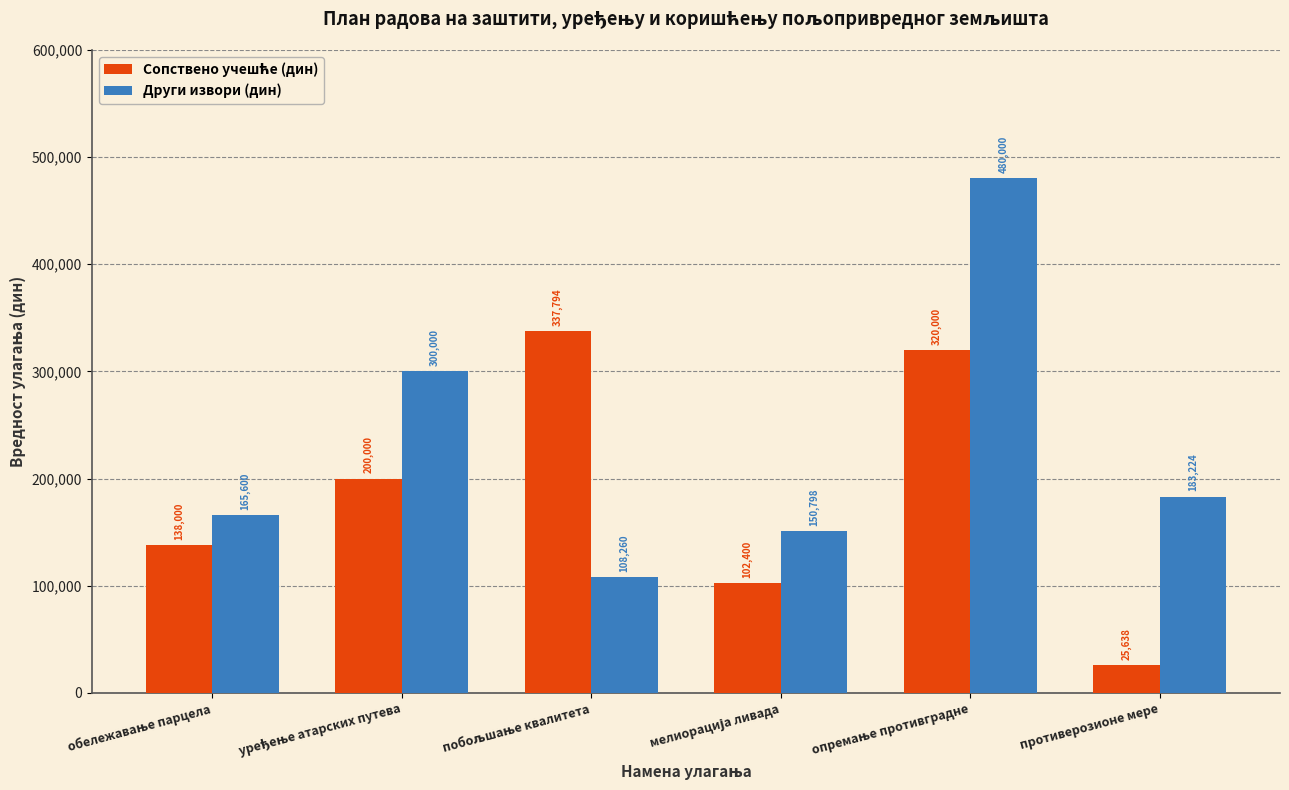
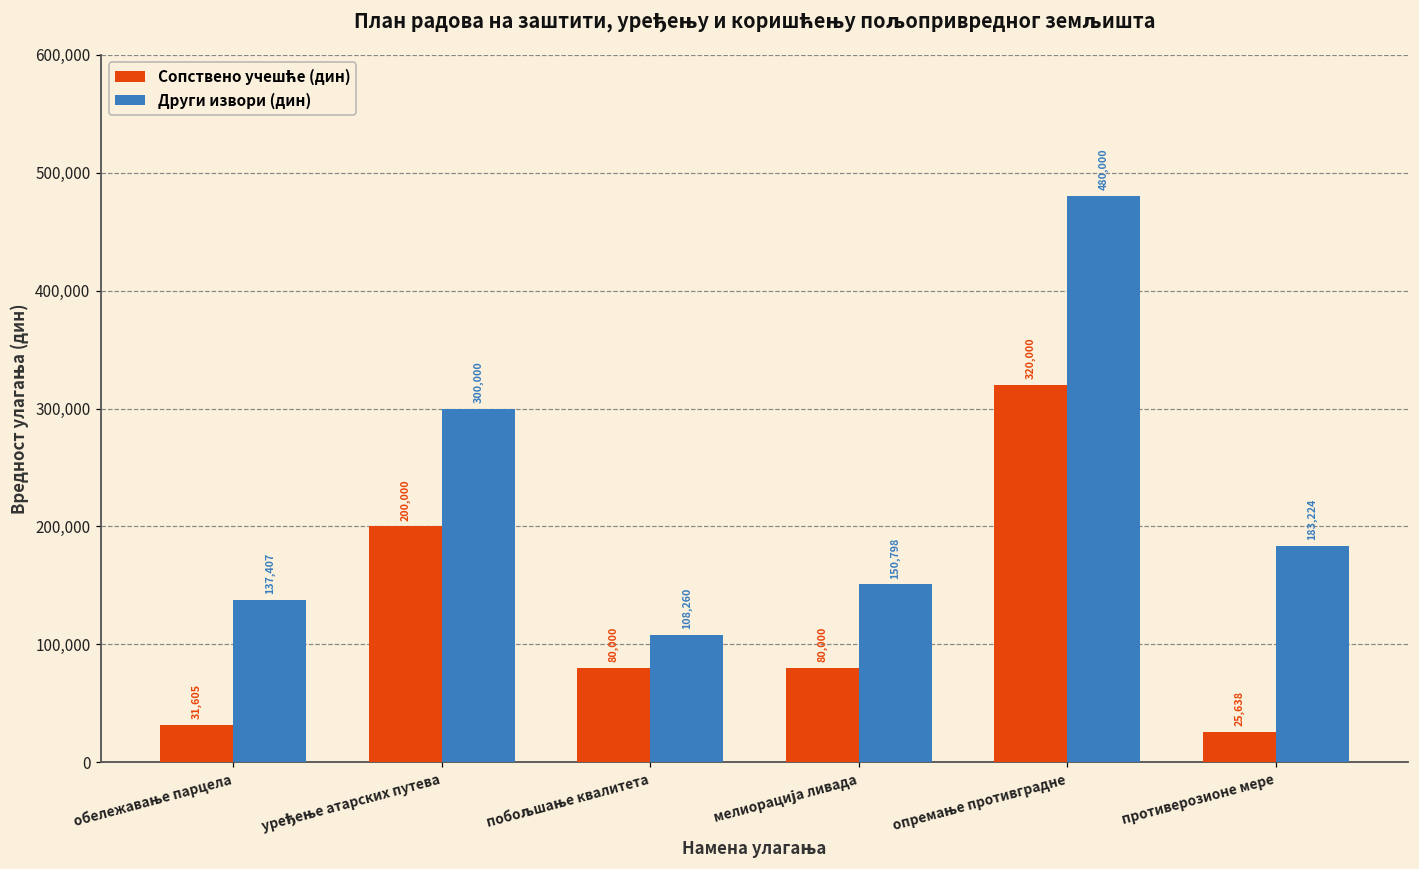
  {
    "Сопствено учешће (дин)": {
-     "обележавање парцела": "138,000",
+     "обележавање парцела": "31,605",
      "уређење атарских путева": "200,000",
-     "побољшање квалитета": "337,794",
-     "мелиорација ливада": "102,400",
+     "побољшање квалитета": "80,000",
+     "мелиорација ливада": "80,000",
      "опремање противградне": "320,000",
      "противерозионе мере": "25,638"
    },
    "Други извори (дин)": {
-     "обележавање парцела": "165,600",
+     "обележавање парцела": "137,407",
      "уређење атарских путева": "300,000",
      "побољшање квалитета": "108,260",
      "мелиорација ливада": "150,798",
      "опремање противградне": "480,000",
      "противерозионе мере": "183,224"
    }
  }
